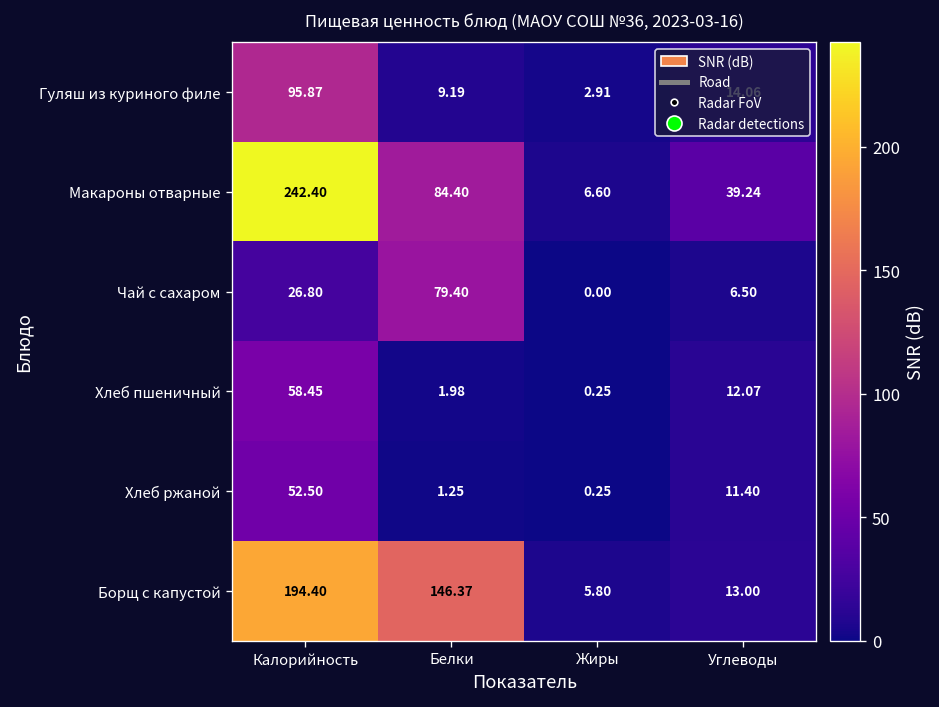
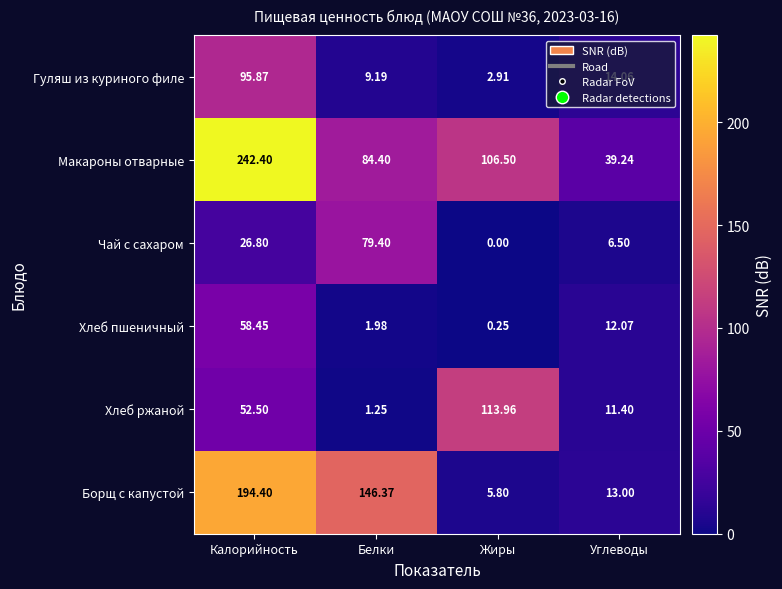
  {
    "Гуляш из куриного филе": {
      "Калорийность": 95.87,
      "Белки": 9.19,
      "Жиры": 2.91
    },
    "Макароны отварные": {
      "Калорийность": 242.40,
      "Белки": 84.40,
-     "Жиры": 6.60,
+     "Жиры": 106.50,
      "Углеводы": 39.24
    },
    "Чай с сахаром": {
      "Калорийность": 26.80,
      "Белки": 79.40,
      "Жиры": 0.00,
      "Углеводы": 6.50
    },
    "Хлеб пшеничный": {
      "Калорийность": 58.45,
      "Белки": 1.98,
      "Жиры": 0.25,
      "Углеводы": 12.07
    },
    "Хлеб ржаной": {
      "Калорийность": 52.50,
      "Белки": 1.25,
-     "Жиры": 0.25,
+     "Жиры": 113.96,
      "Углеводы": 11.40
    },
    "Борщ с капустой": {
      "Калорийность": 194.40,
      "Белки": 146.37,
      "Жиры": 5.80,
      "Углеводы": 13.00
    }
  }
